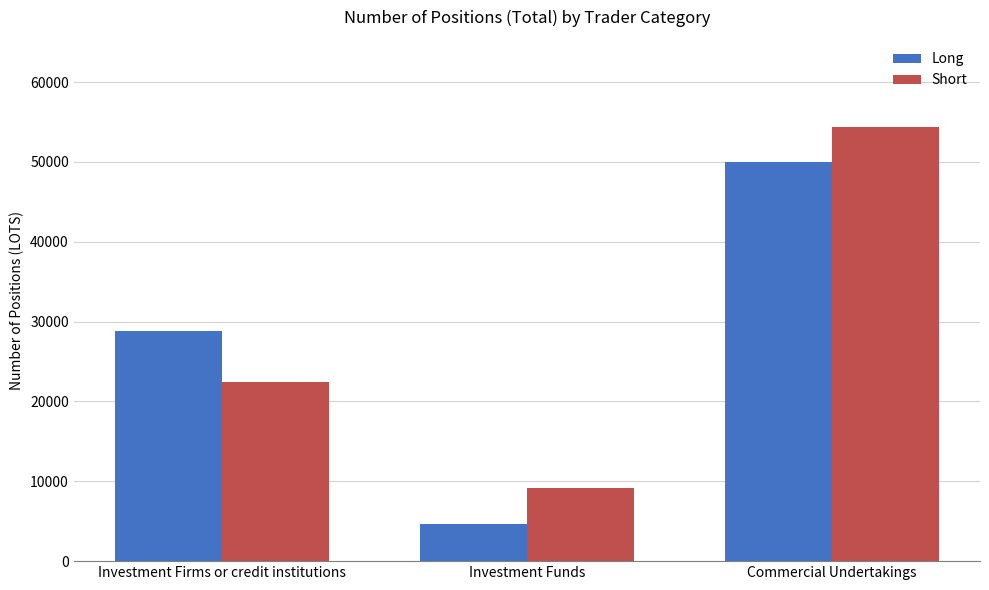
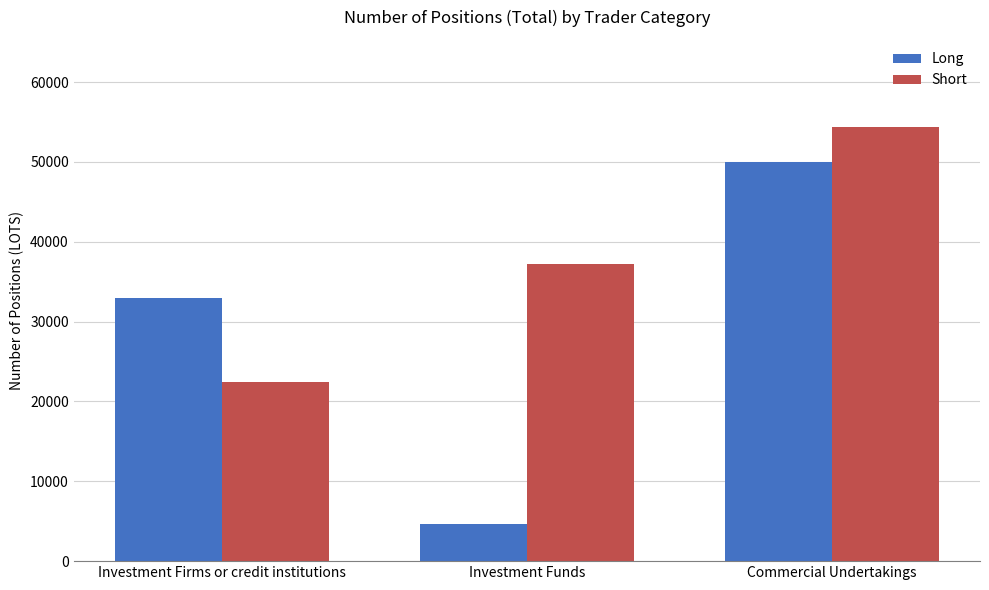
  {
    "Long": {
-     "Investment Firms or credit institutions": 29000,
+     "Investment Firms or credit institutions": 33000,
      "Investment Funds": 5000,
      "Commercial Undertakings": 50000
    },
    "Short": {
      "Investment Firms or credit institutions": 22000,
-     "Investment Funds": 9000,
+     "Investment Funds": 37000,
      "Commercial Undertakings": 54000
    }
  }
